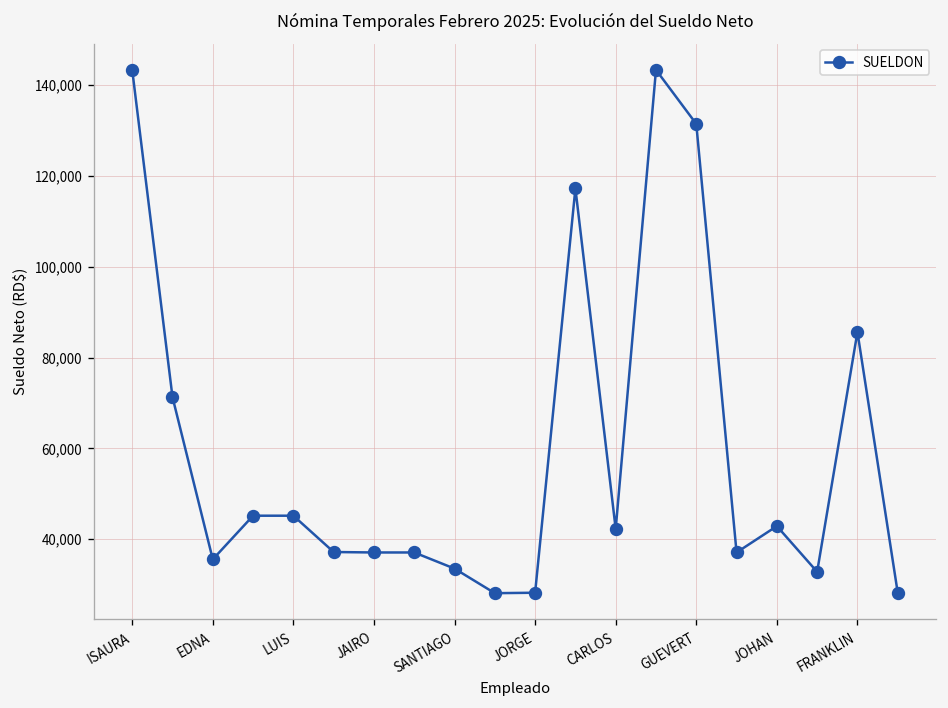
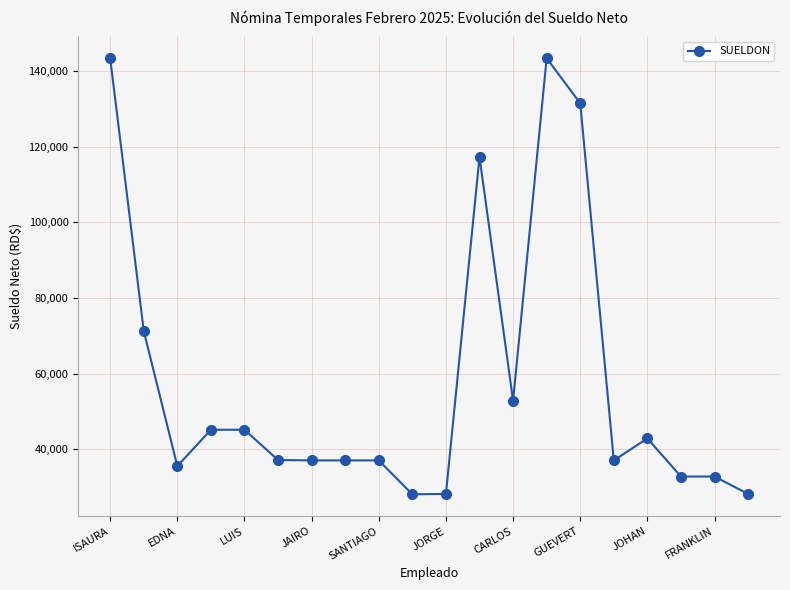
  {
    "ISAURA": "143,000",
    "EDNA": "36,000",
    "LUIS": "45,000",
    "JAIRO": "37,000",
-   "SANTIAGO": "34,000",
+   "SANTIAGO": "37,000",
    "JORGE": "28,000",
-   "CARLOS": "42,000",
+   "CARLOS": "53,000",
    "GUEVERT": "131,000",
    "JOHAN": "43,000",
-   "FRANKLIN": "86,000"
+   "FRANKLIN": "33,000"
  }
